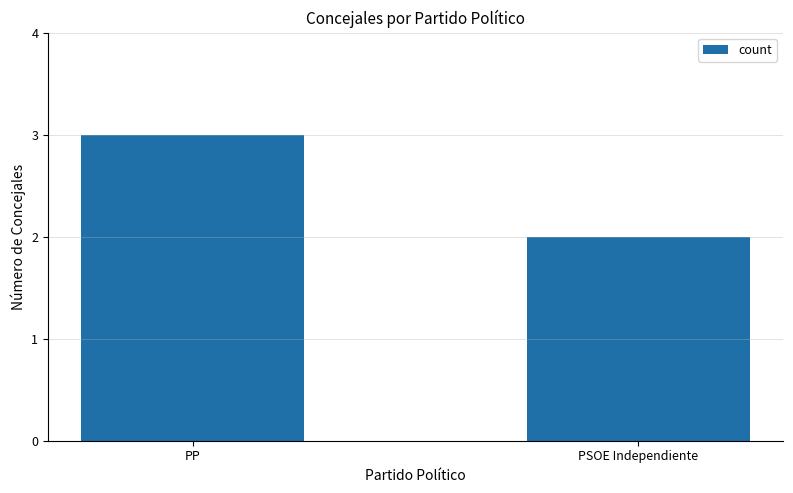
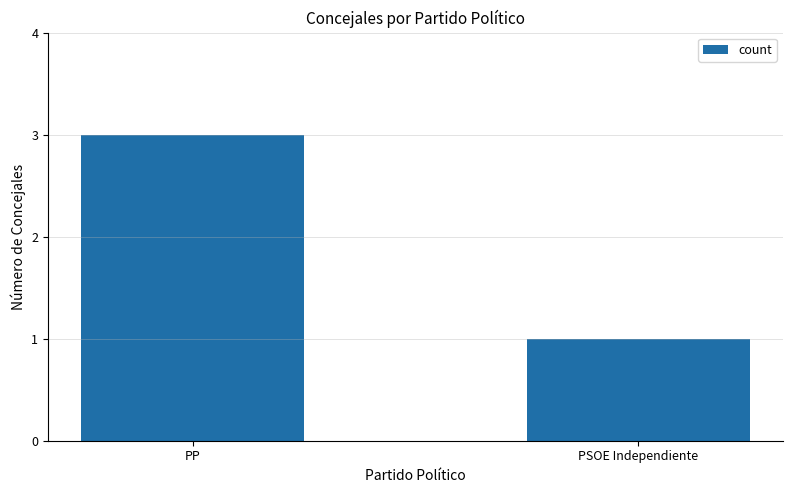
  {
    "PP": 3,
-   "PSOE Independiente": 2
+   "PSOE Independiente": 1
  }
